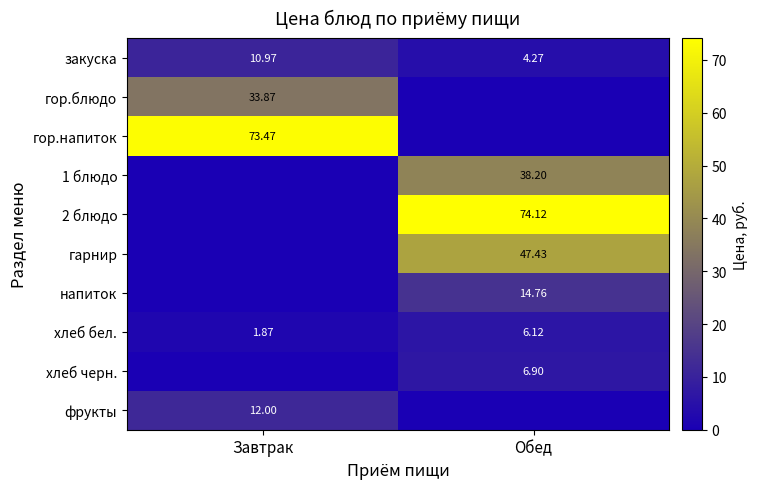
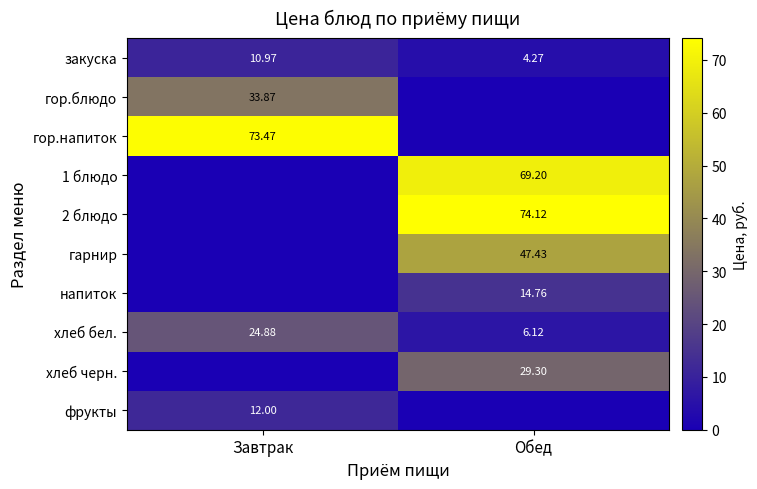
  {
    "закуска": {
      "Завтрак": 10.97,
      "Обед": 4.27
    },
    "гор.блюдо": {
      "Завтрак": 33.87
    },
    "гор.напиток": {
      "Завтрак": 73.47
    },
    "1 блюдо": {
-     "Обед": 38.20
+     "Обед": 69.20
    },
    "2 блюдо": {
      "Обед": 74.12
    },
    "гарнир": {
      "Обед": 47.43
    },
    "напиток": {
      "Обед": 14.76
    },
    "хлеб бел.": {
-     "Завтрак": 1.87,
+     "Завтрак": 24.88,
      "Обед": 6.12
    },
    "хлеб черн.": {
-     "Обед": 6.90
+     "Обед": 29.30
    },
    "фрукты": {
      "Завтрак": 12.00
    }
  }
